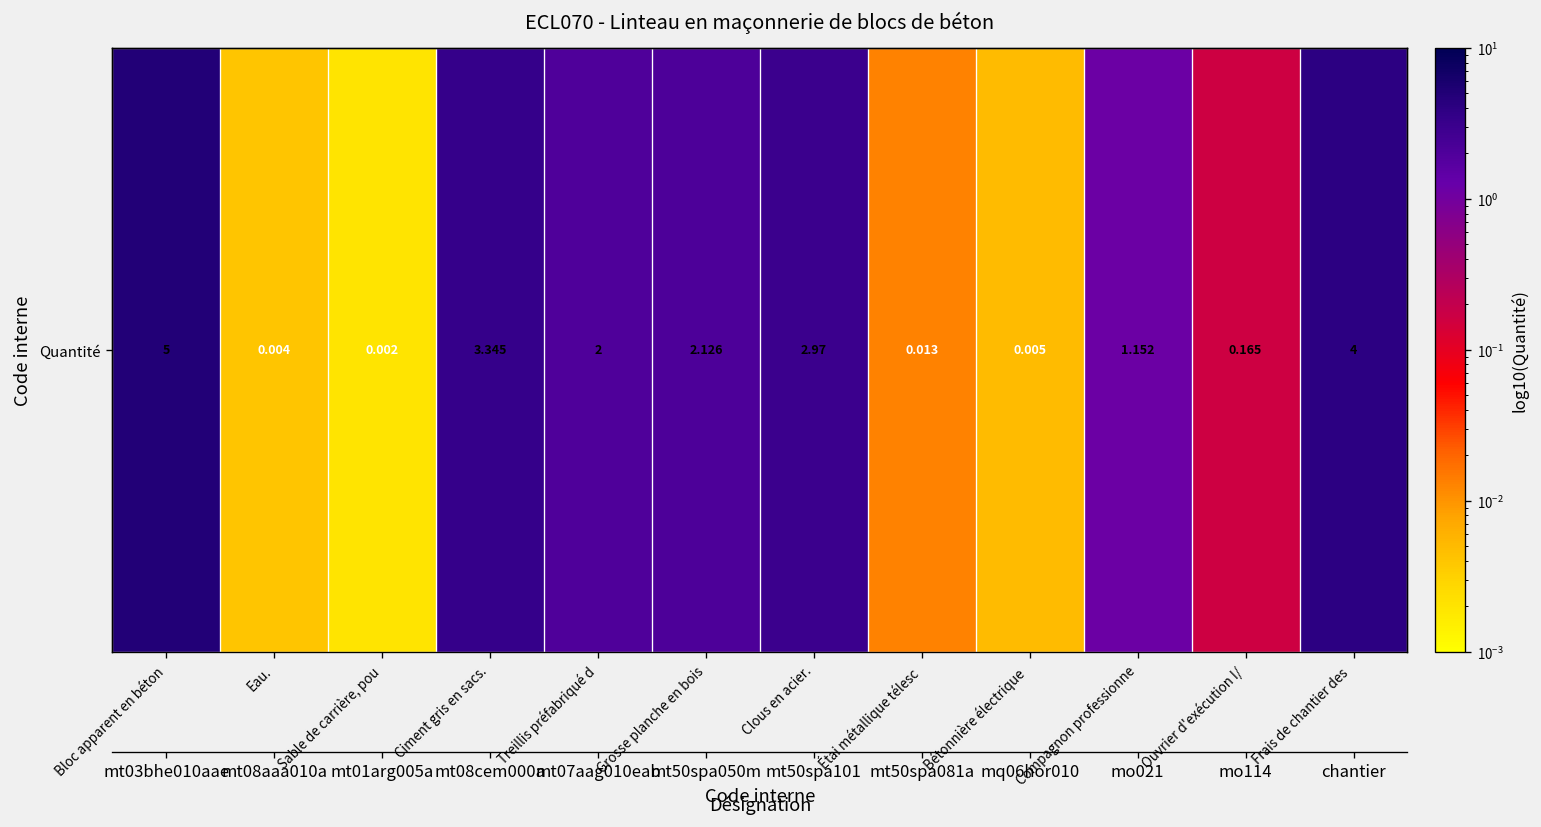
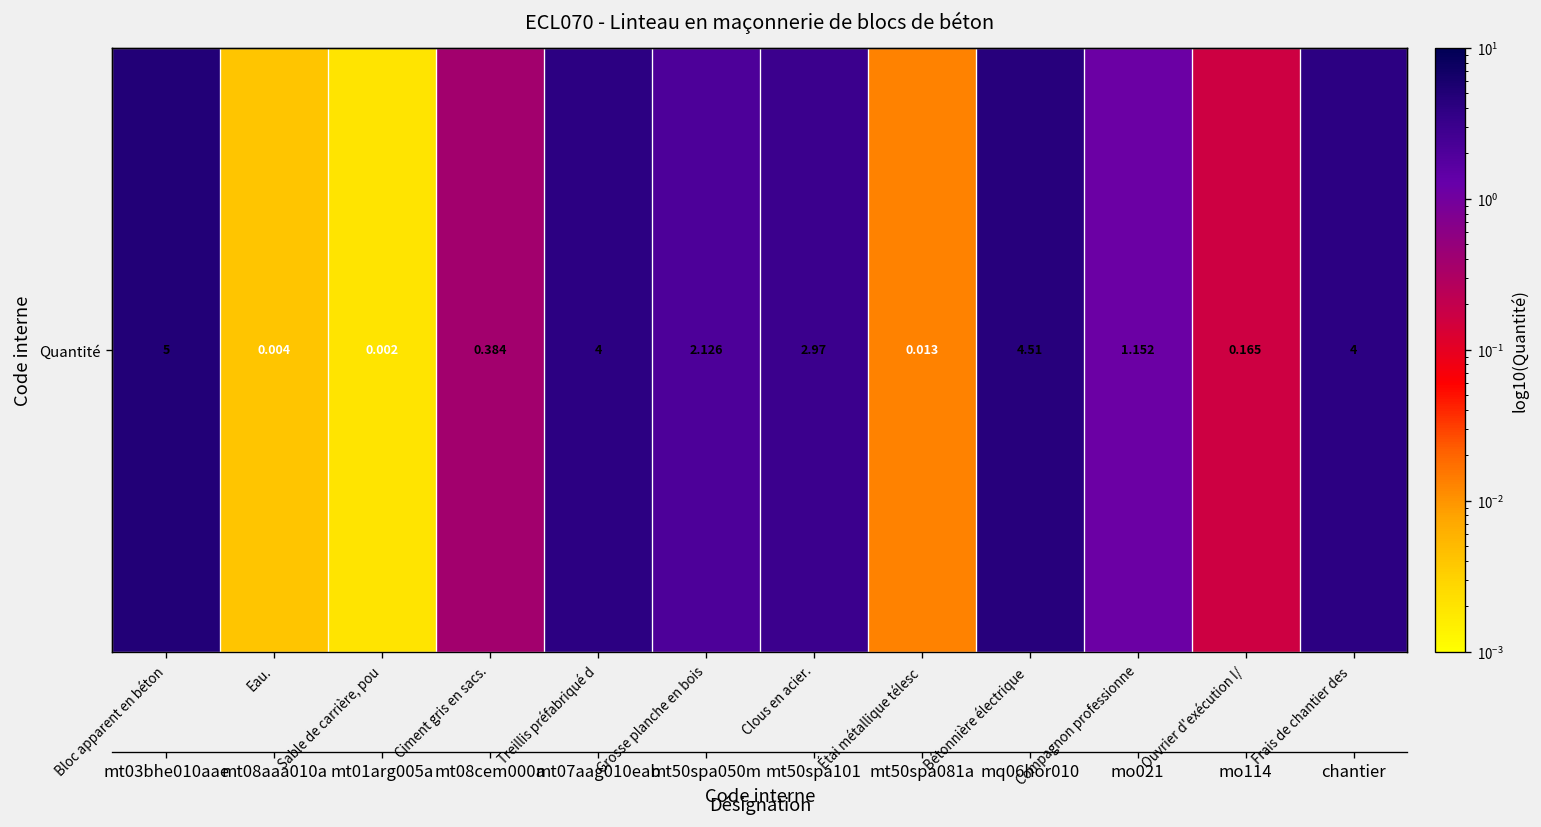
  {
    "Quantité": {
      "Bloc apparent en béton": 5,
      "Eau.": 0.004,
      "Sable de carrière, pou": 0.002,
-     "Ciment gris en sacs.": 3.345,
-     "Treillis préfabriqué d": 2,
+     "Ciment gris en sacs.": 0.384,
+     "Treillis préfabriqué d": 4,
      "Grosse planche en bois": 2.126,
      "Clous en acier.": 2.97,
      "Étai métallique télesc": 0.013,
-     "Bétonnière électrique": 0.005,
+     "Bétonnière électrique": 4.51,
      "Compagnon professionne": 1.152,
      "Ouvrier d'exécution I/": 0.165,
      "Frais de chantier des": 4
    }
  }
